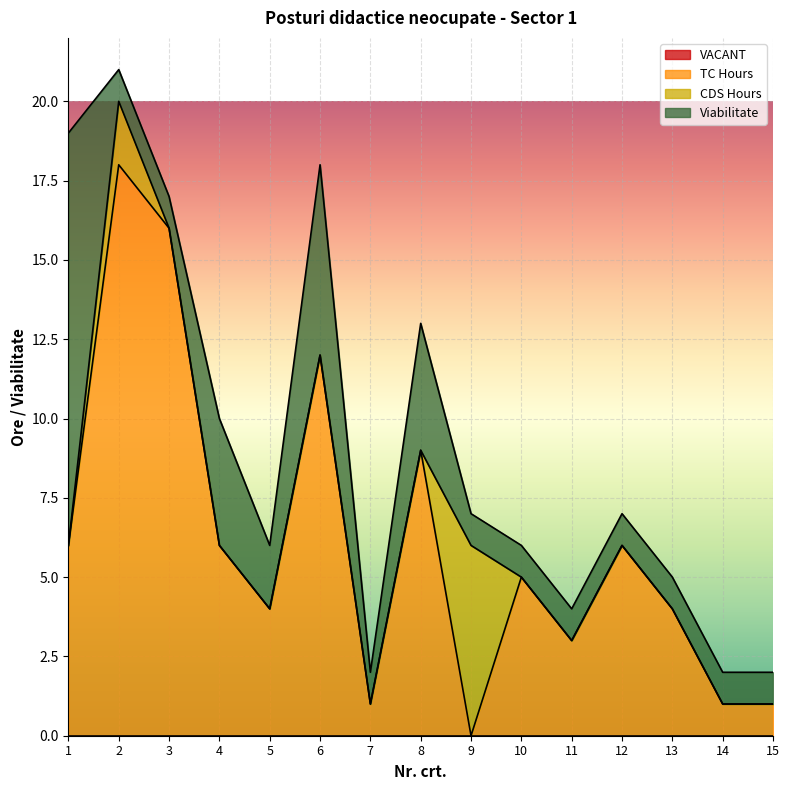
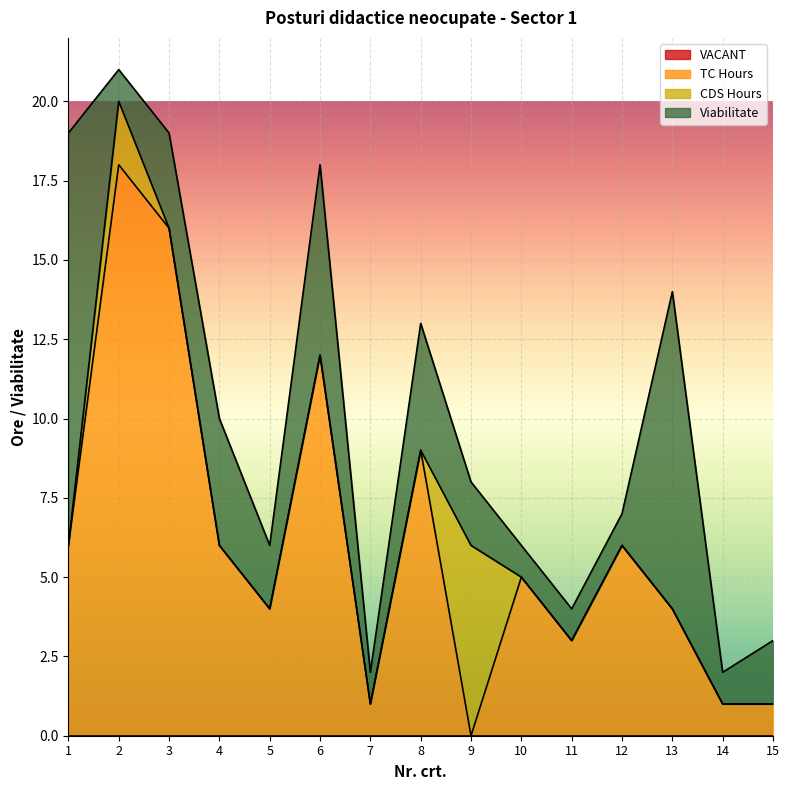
  {
    "VACANT": {
      "1": 0,
      "2": 0,
      "3": 0,
      "4": 0,
      "5": 0,
      "6": 0,
      "7": 0,
      "8": 0,
      "10": 0,
      "11": 0,
      "12": 0,
      "13": 0,
      "14": 0,
      "15": 0
    },
    "Viabilitate": {
      "1": 13,
      "2": 1,
-     "3": 1,
+     "3": 3,
      "4": 4,
      "5": 2,
      "6": 6,
      "7": 1,
      "8": 4,
-     "9": 1,
+     "9": 2,
      "10": 1,
      "11": 1,
      "12": 1,
-     "13": 1,
+     "13": 10,
      "14": 1,
-     "15": 1
+     "15": 2
    }
  }
